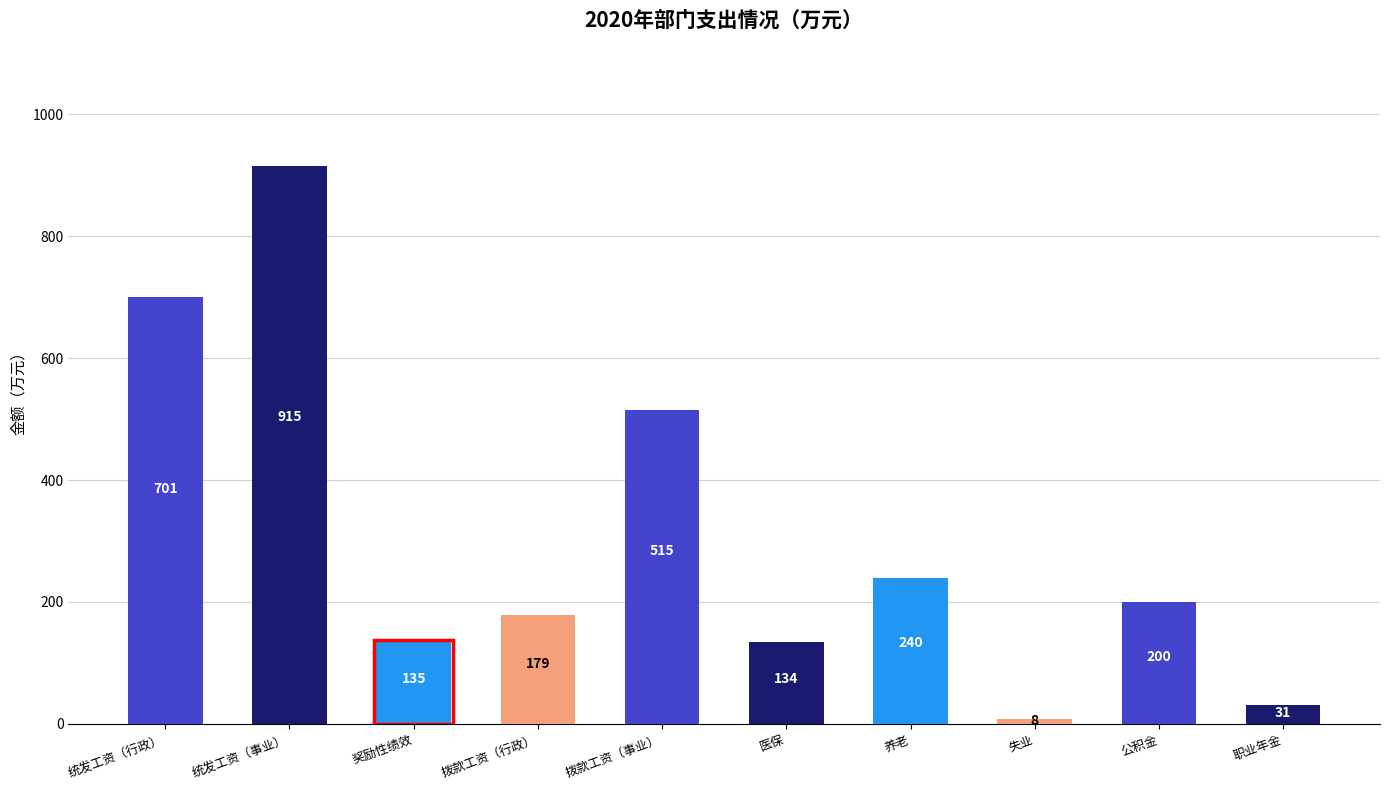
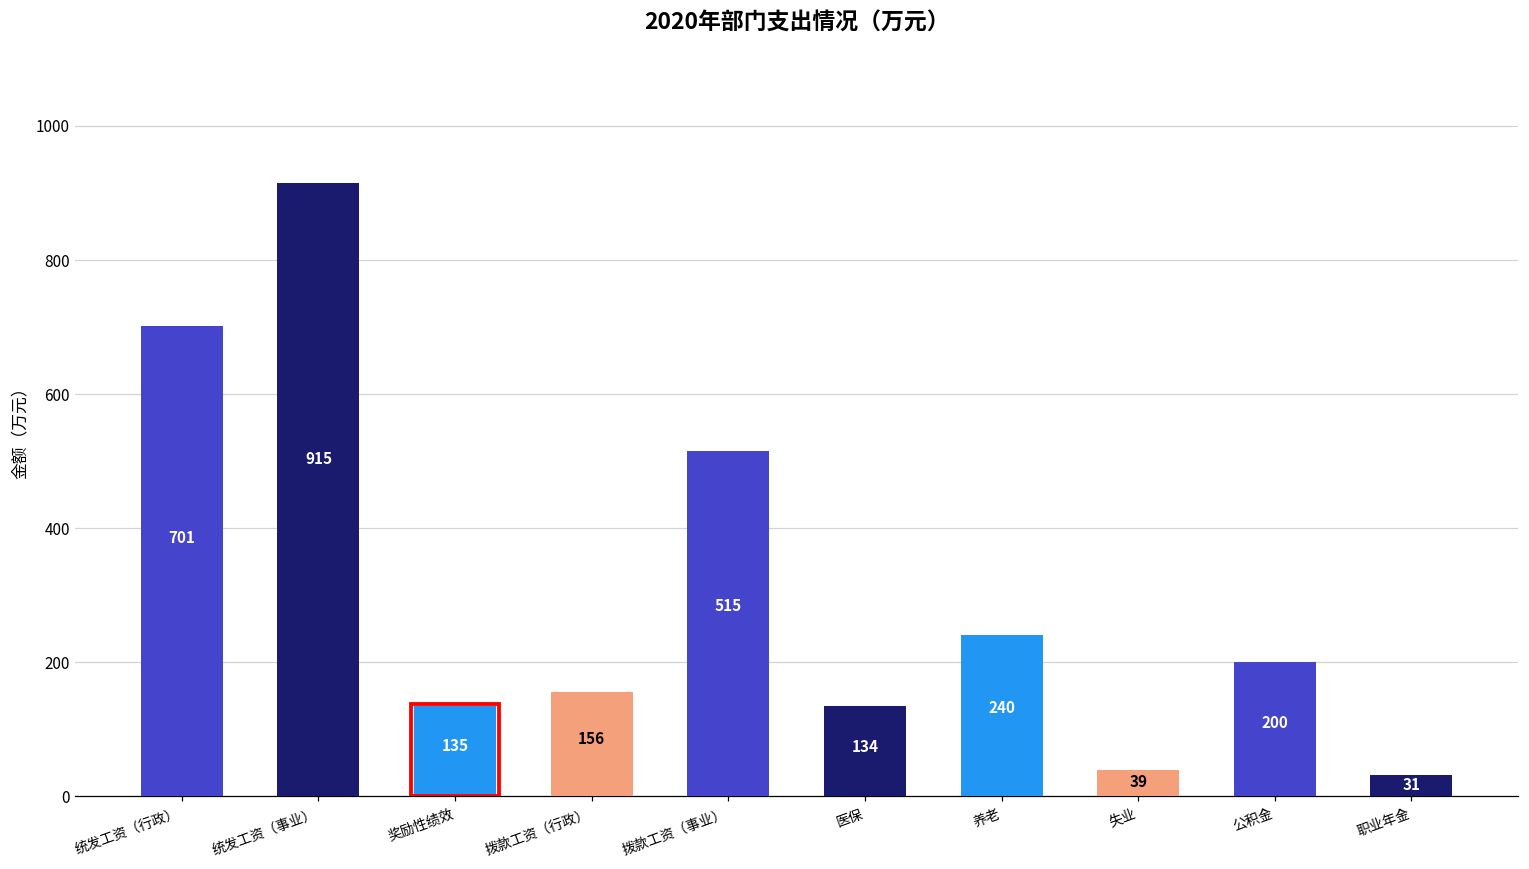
  {
    "统发工资（行政）": 701,
    "统发工资（事业）": 915,
    "奖励性绩效": 135,
-   "拨款工资（行政）": 179,
+   "拨款工资（行政）": 156,
    "拨款工资（事业）": 515,
    "医保": 134,
    "养老": 240,
-   "失业": 8,
+   "失业": 39,
    "公积金": 200,
    "职业年金": 31
  }
